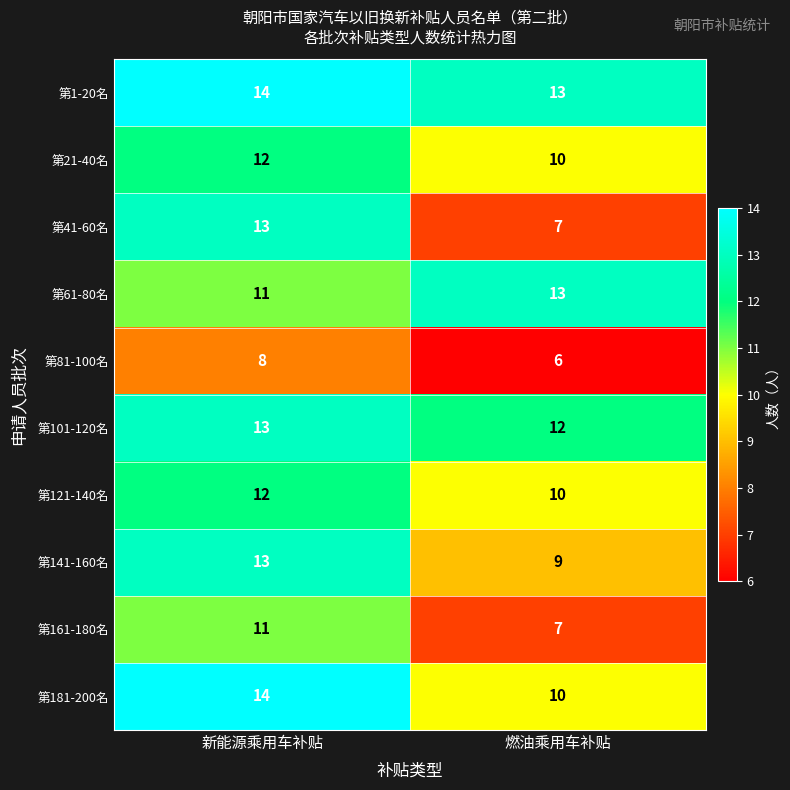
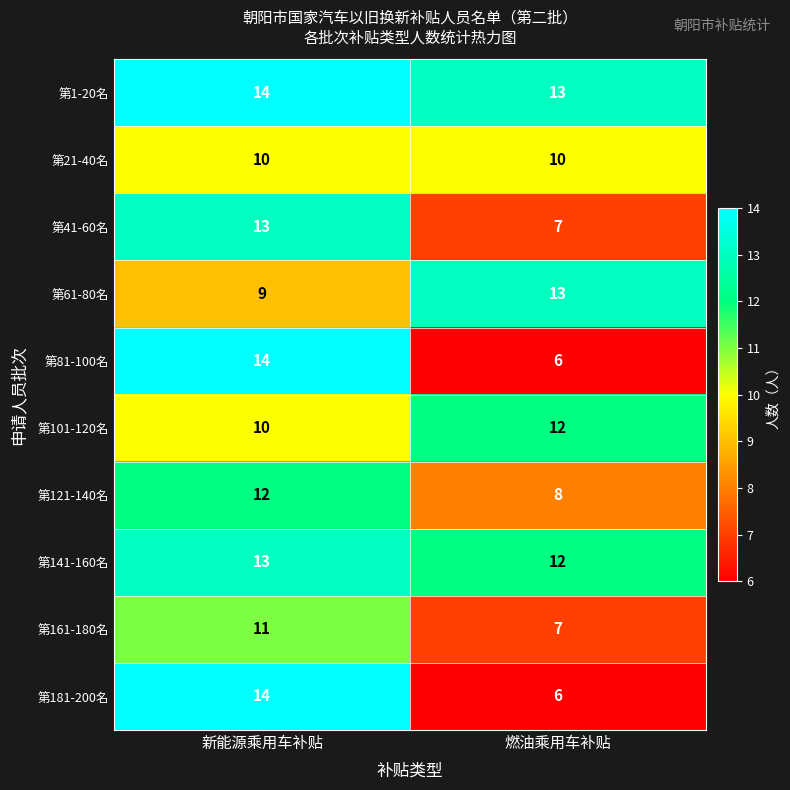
  {
    "第1-20名": {
      "新能源乘用车补贴": 14,
      "燃油乘用车补贴": 13
    },
    "第21-40名": {
-     "新能源乘用车补贴": 12,
+     "新能源乘用车补贴": 10,
      "燃油乘用车补贴": 10
    },
    "第41-60名": {
      "新能源乘用车补贴": 13,
      "燃油乘用车补贴": 7
    },
    "第61-80名": {
-     "新能源乘用车补贴": 11,
+     "新能源乘用车补贴": 9,
      "燃油乘用车补贴": 13
    },
    "第81-100名": {
-     "新能源乘用车补贴": 8,
+     "新能源乘用车补贴": 14,
      "燃油乘用车补贴": 6
    },
    "第101-120名": {
-     "新能源乘用车补贴": 13,
+     "新能源乘用车补贴": 10,
      "燃油乘用车补贴": 12
    },
    "第121-140名": {
      "新能源乘用车补贴": 12,
-     "燃油乘用车补贴": 10
+     "燃油乘用车补贴": 8
    },
    "第141-160名": {
      "新能源乘用车补贴": 13,
-     "燃油乘用车补贴": 9
+     "燃油乘用车补贴": 12
    },
    "第161-180名": {
      "新能源乘用车补贴": 11,
      "燃油乘用车补贴": 7
    },
    "第181-200名": {
      "新能源乘用车补贴": 14,
-     "燃油乘用车补贴": 10
+     "燃油乘用车补贴": 6
    }
  }
